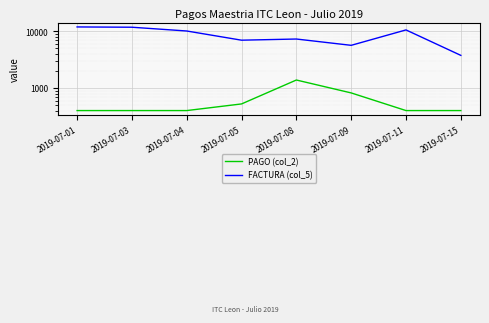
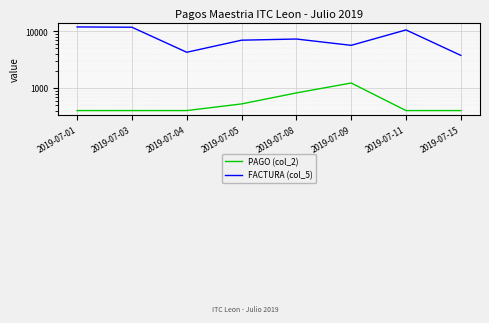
  {
    "PAGO (col_2)": {
      "2019-07-01": 400,
      "2019-07-03": 400,
      "2019-07-04": 400,
      "2019-07-05": 500,
-     "2019-07-08": 1400,
-     "2019-07-09": 800,
+     "2019-07-08": 800,
+     "2019-07-09": 1200,
      "2019-07-11": 400,
      "2019-07-15": 400
    },
    "FACTURA (col_5)": {
      "2019-07-01": 12000,
      "2019-07-03": 12000,
-     "2019-07-04": 10000,
+     "2019-07-04": 4000,
      "2019-07-05": 7000,
      "2019-07-08": 7000,
      "2019-07-09": 6000,
      "2019-07-11": 11000,
      "2019-07-15": 4000
    }
  }
